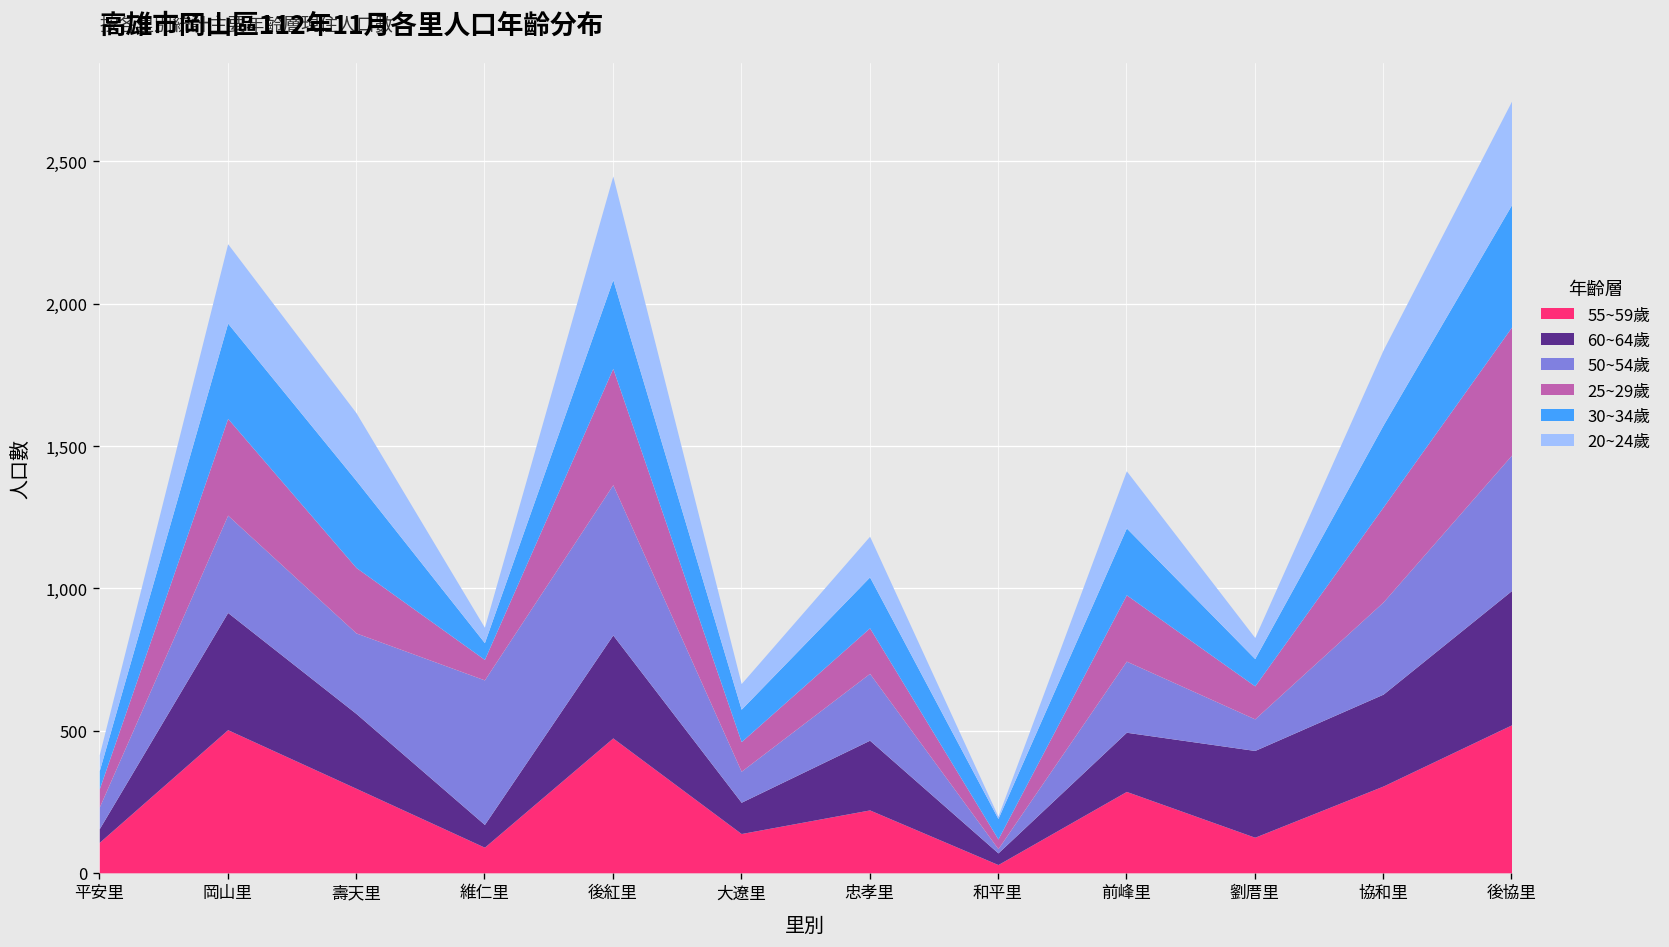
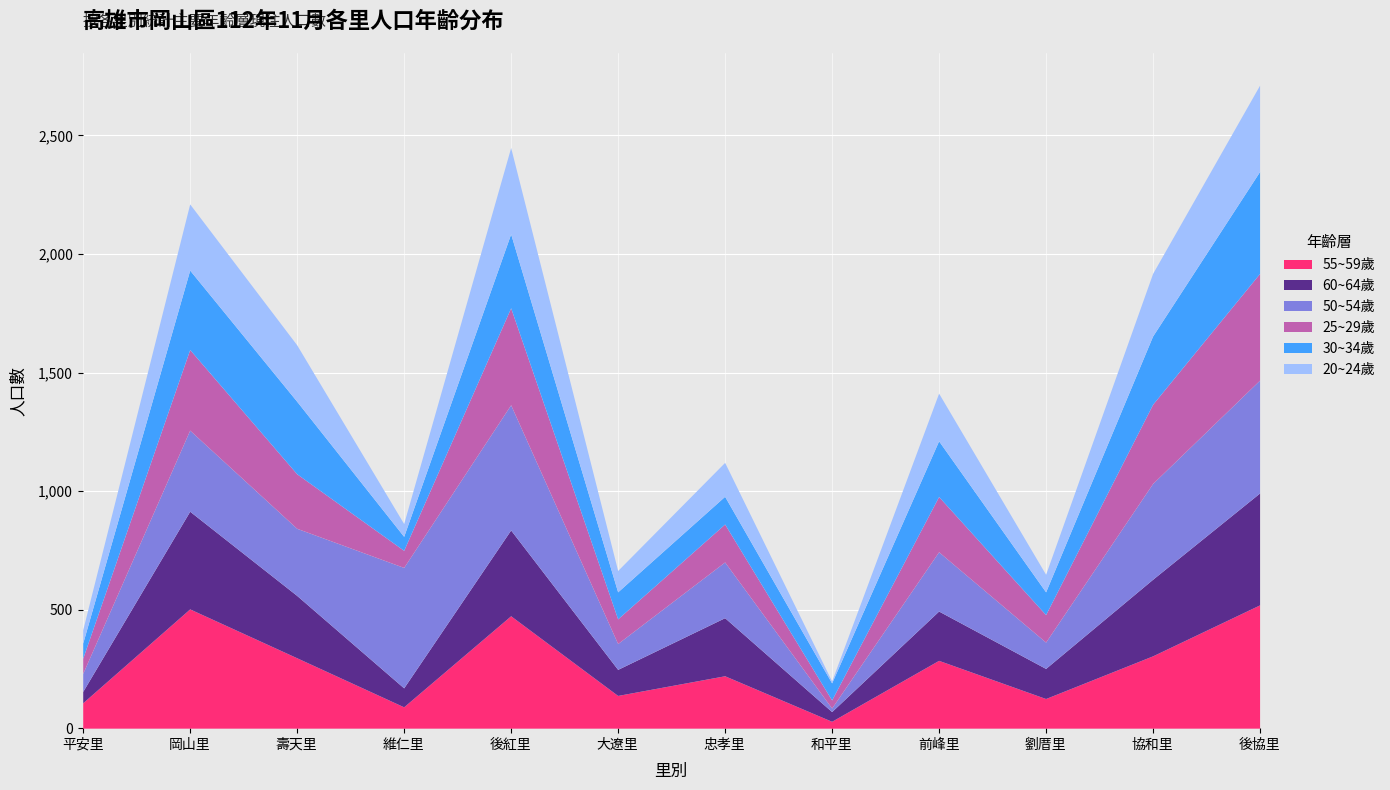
  {
    "60~64歲": {
-     "劉厝里": 310
+     "劉厝里": 130
    },
    "50~54歲": {
-     "協和里": 320
+     "協和里": 400
    },
    "30~34歲": {
-     "忠孝里": 180
+     "忠孝里": 120
    },
    "20~24歲": {
      "平安里": 60,
      "岡山里": 280,
      "壽天里": 240,
      "維仁里": 50,
      "後紅里": 360,
      "大遼里": 90,
      "忠孝里": 140,
      "前峰里": 200,
      "劉厝里": 70,
      "協和里": 260,
      "後協里": 360
    }
  }
